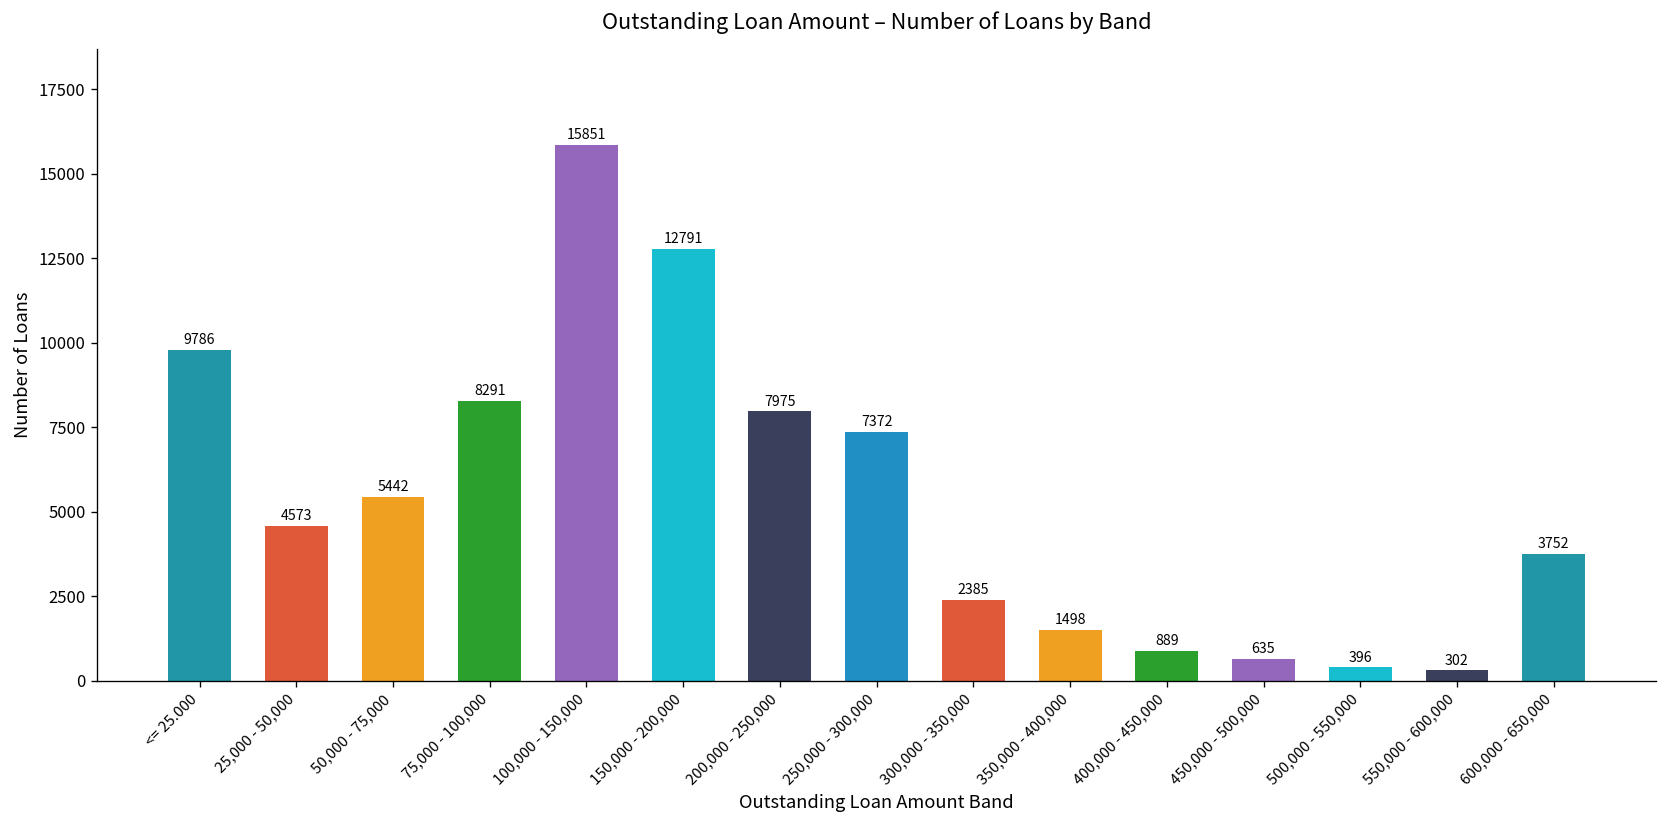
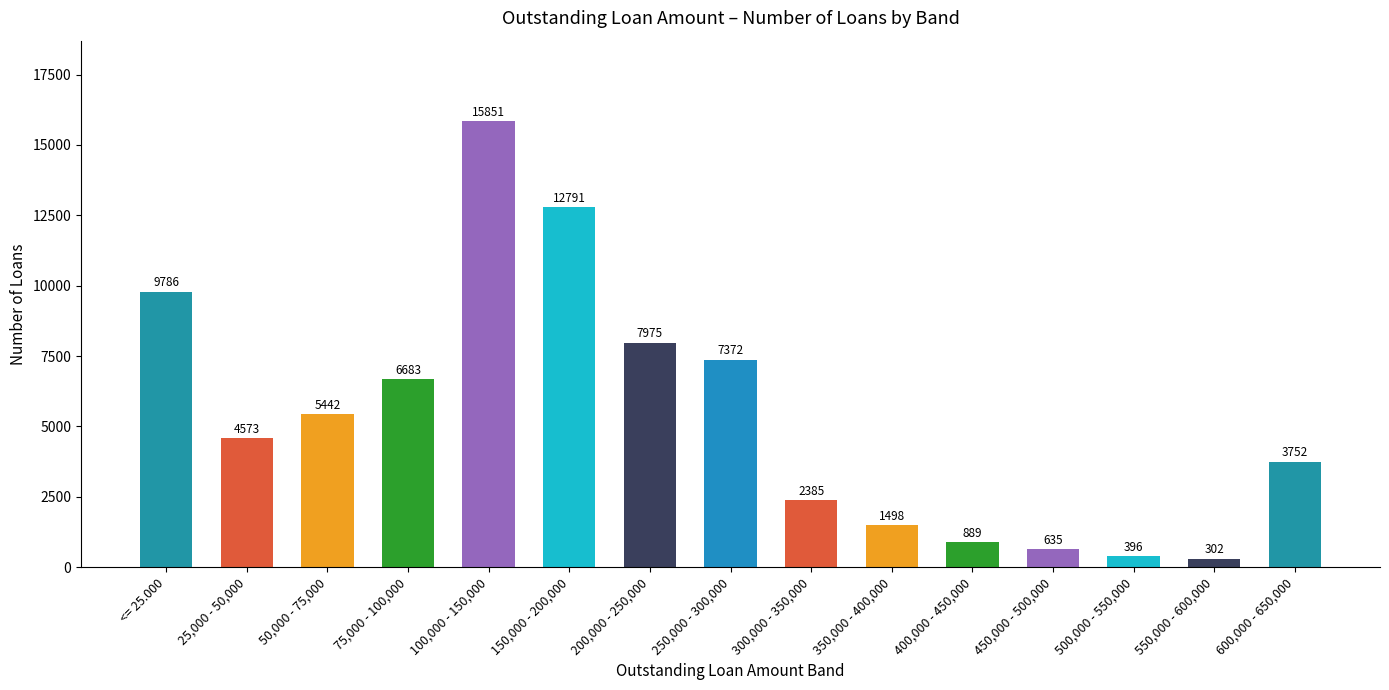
  {
    "25,000 - 50,000": 4573,
    "50,000 - 75,000": 5442,
-   "75,000 - 100,000": 8291,
+   "75,000 - 100,000": 6683,
    "100,000 - 150,000": 15851,
    "150,000 - 200,000": 12791,
    "200,000 - 250,000": 7975,
    "300,000 - 350,000": 2385,
    "350,000 - 400,000": 1498,
    "400,000 - 450,000": 889,
    "450,000 - 500,000": 635,
    "500,000 - 550,000": 396,
    "550,000 - 600,000": 302
  }
